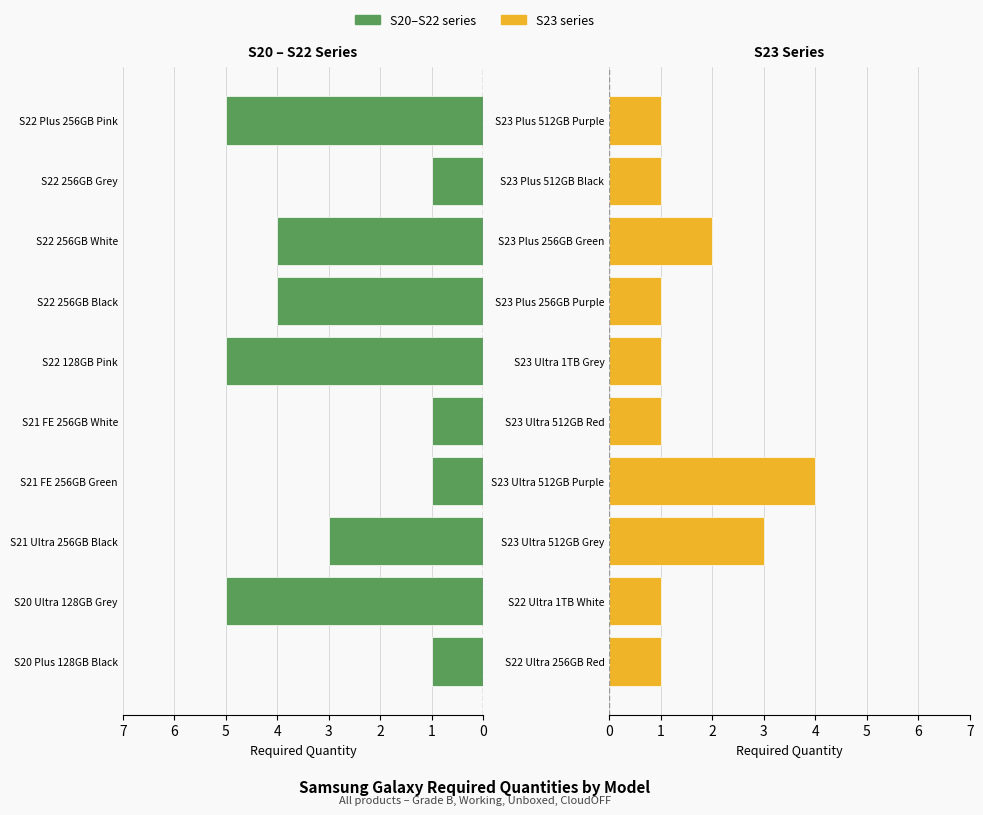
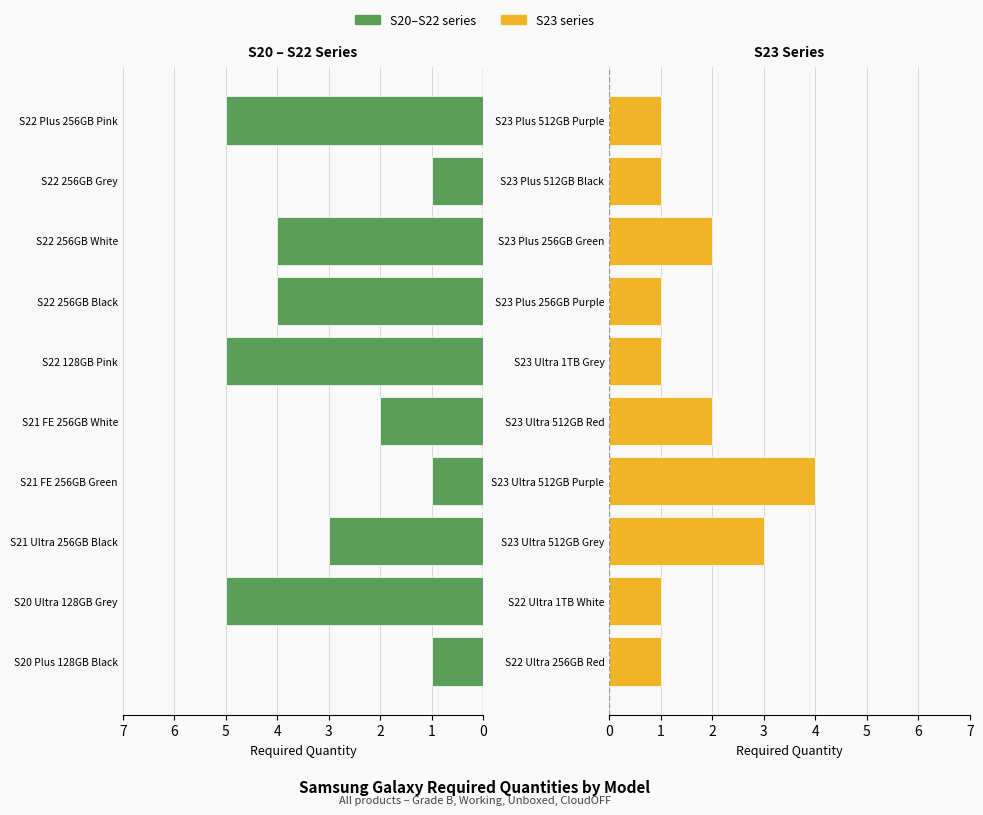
  {
    "S20 – S22 Series": {
      "S22 Plus 256GB Pink": 5,
      "S22 256GB Grey": 1,
      "S22 256GB White": 4,
      "S22 256GB Black": 4,
      "S22 128GB Pink": 5,
-     "S21 FE 256GB White": 1,
+     "S21 FE 256GB White": 2,
      "S21 FE 256GB Green": 1,
      "S21 Ultra 256GB Black": 3,
      "S20 Ultra 128GB Grey": 5,
      "S20 Plus 128GB Black": 1
    },
    "S23 Series": {
      "S23 Plus 512GB Purple": 1,
      "S23 Plus 512GB Black": 1,
      "S23 Plus 256GB Green": 2,
      "S23 Plus 256GB Purple": 1,
      "S23 Ultra 1TB Grey": 1,
-     "S23 Ultra 512GB Red": 1,
+     "S23 Ultra 512GB Red": 2,
      "S23 Ultra 512GB Purple": 4,
      "S23 Ultra 512GB Grey": 3,
      "S22 Ultra 1TB White": 1,
      "S22 Ultra 256GB Red": 1
    }
  }
